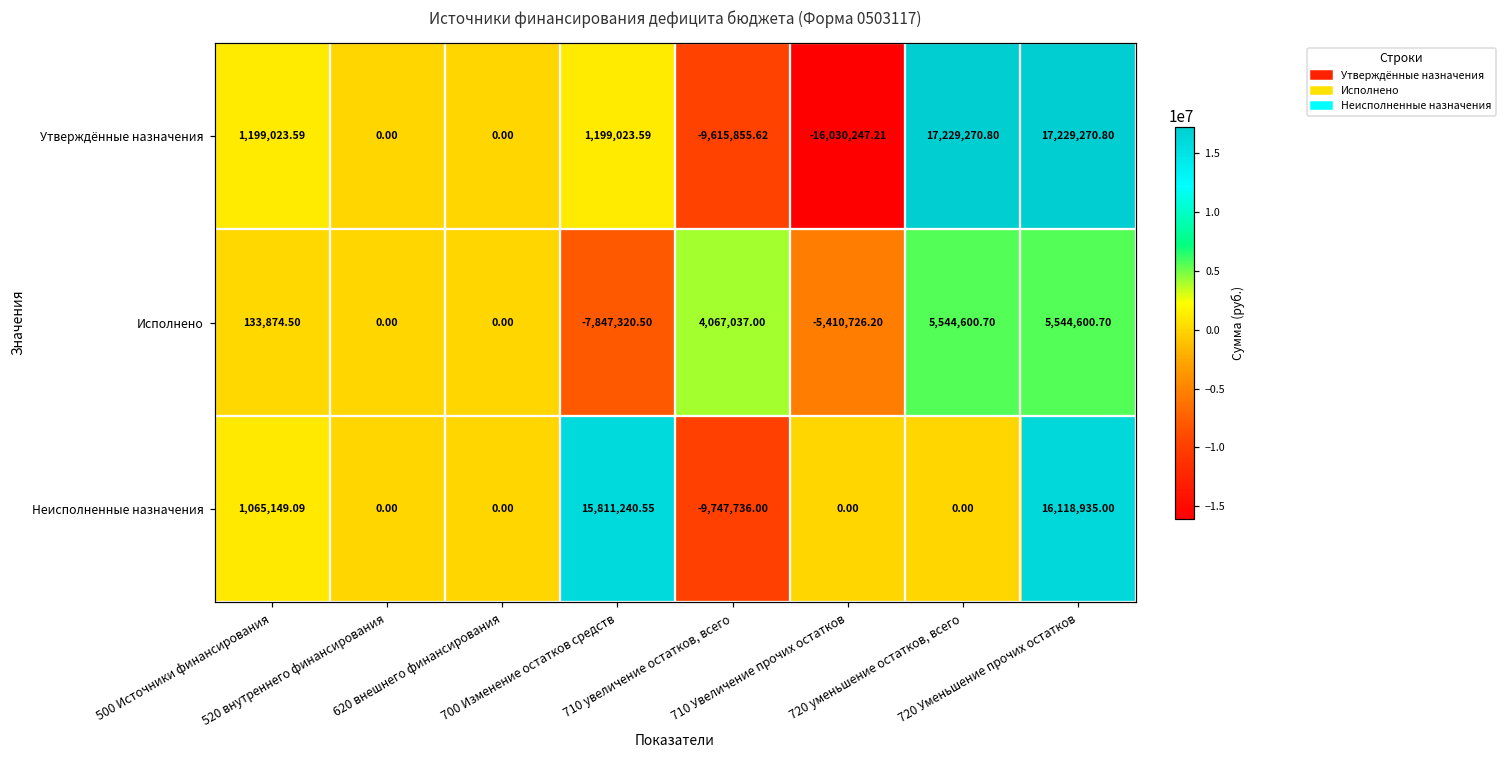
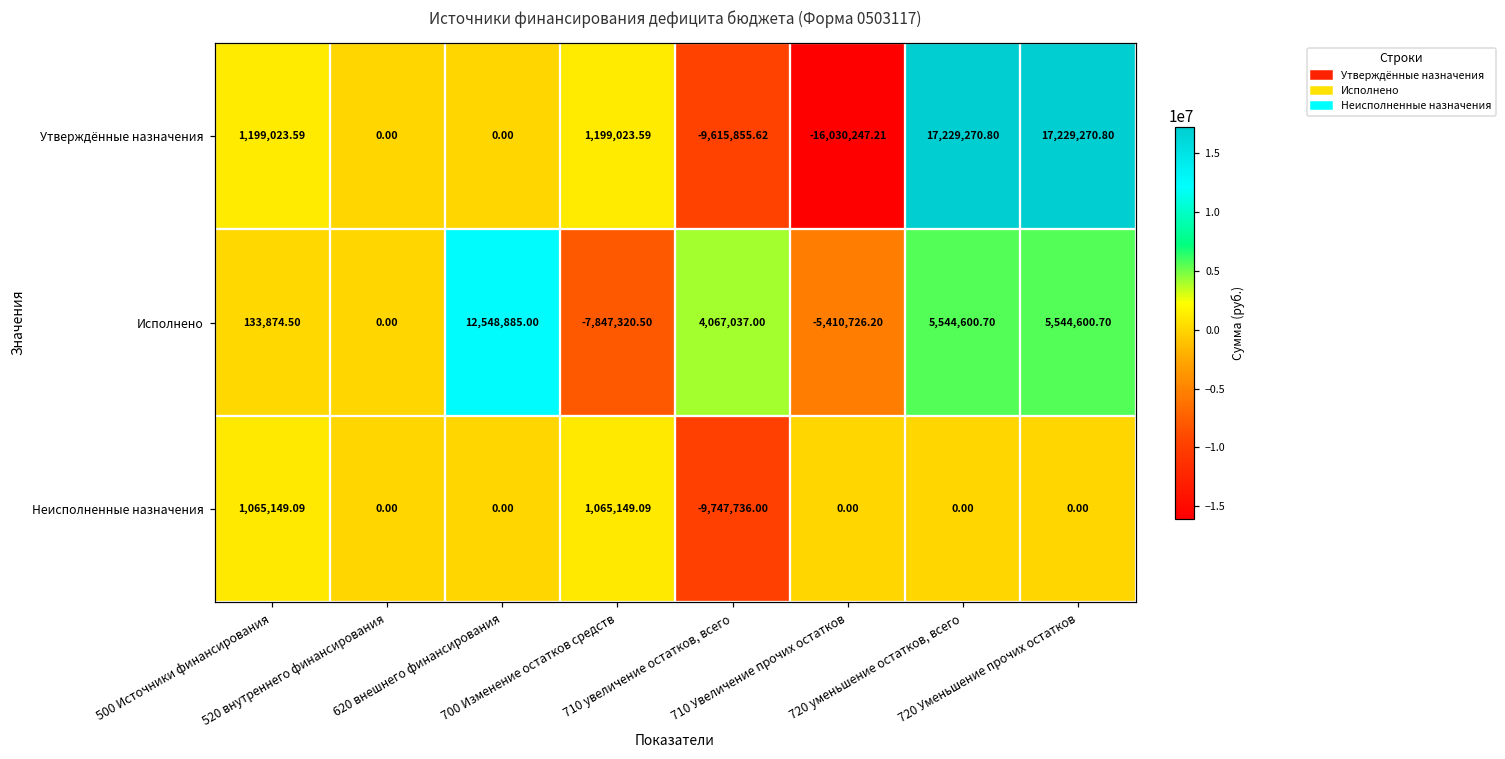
  {
    "Утверждённые назначения": {
      "500 Источники финансирования": "1,199,023.59",
      "520 внутреннего финансирования": "0.00",
      "620 внешнего финансирования": "0.00",
      "700 Изменение остатков средств": "1,199,023.59",
      "710 увеличение остатков, всего": "-9,615,855.62",
      "710 Увеличение прочих остатков": "-16,030,247.21",
      "720 уменьшение остатков, всего": "17,229,270.80",
      "720 Уменьшение прочих остатков": "17,229,270.80"
    },
    "Исполнено": {
      "500 Источники финансирования": "133,874.50",
      "520 внутреннего финансирования": "0.00",
-     "620 внешнего финансирования": "0.00",
+     "620 внешнего финансирования": "12,548,885.00",
      "700 Изменение остатков средств": "-7,847,320.50",
      "710 увеличение остатков, всего": "4,067,037.00",
      "710 Увеличение прочих остатков": "-5,410,726.20",
      "720 уменьшение остатков, всего": "5,544,600.70",
      "720 Уменьшение прочих остатков": "5,544,600.70"
    },
    "Неисполненные назначения": {
      "500 Источники финансирования": "1,065,149.09",
      "520 внутреннего финансирования": "0.00",
      "620 внешнего финансирования": "0.00",
-     "700 Изменение остатков средств": "15,811,240.55",
+     "700 Изменение остатков средств": "1,065,149.09",
      "710 увеличение остатков, всего": "-9,747,736.00",
      "710 Увеличение прочих остатков": "0.00",
      "720 уменьшение остатков, всего": "0.00",
-     "720 Уменьшение прочих остатков": "16,118,935.00"
+     "720 Уменьшение прочих остатков": "0.00"
    }
  }
